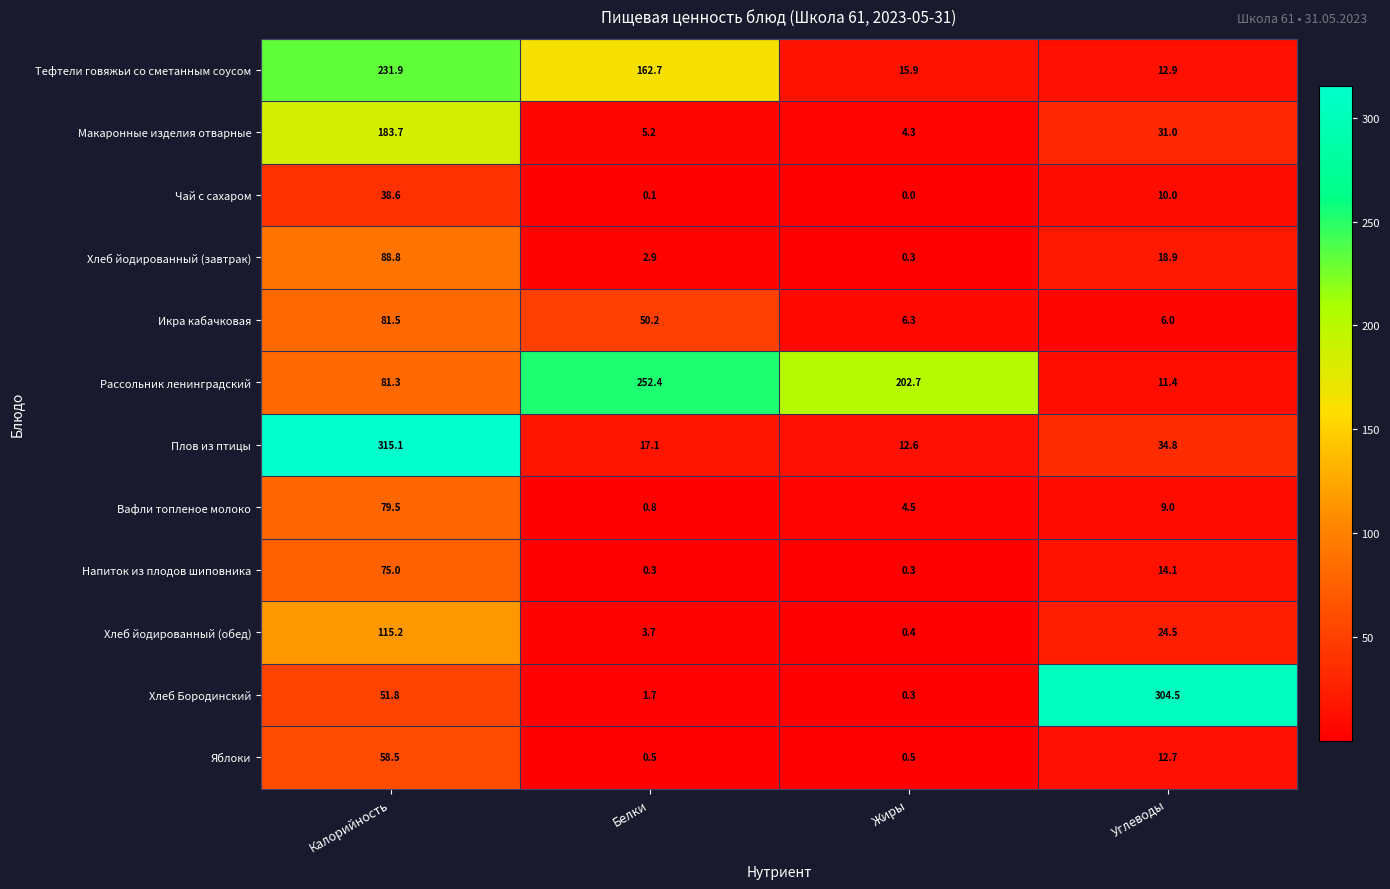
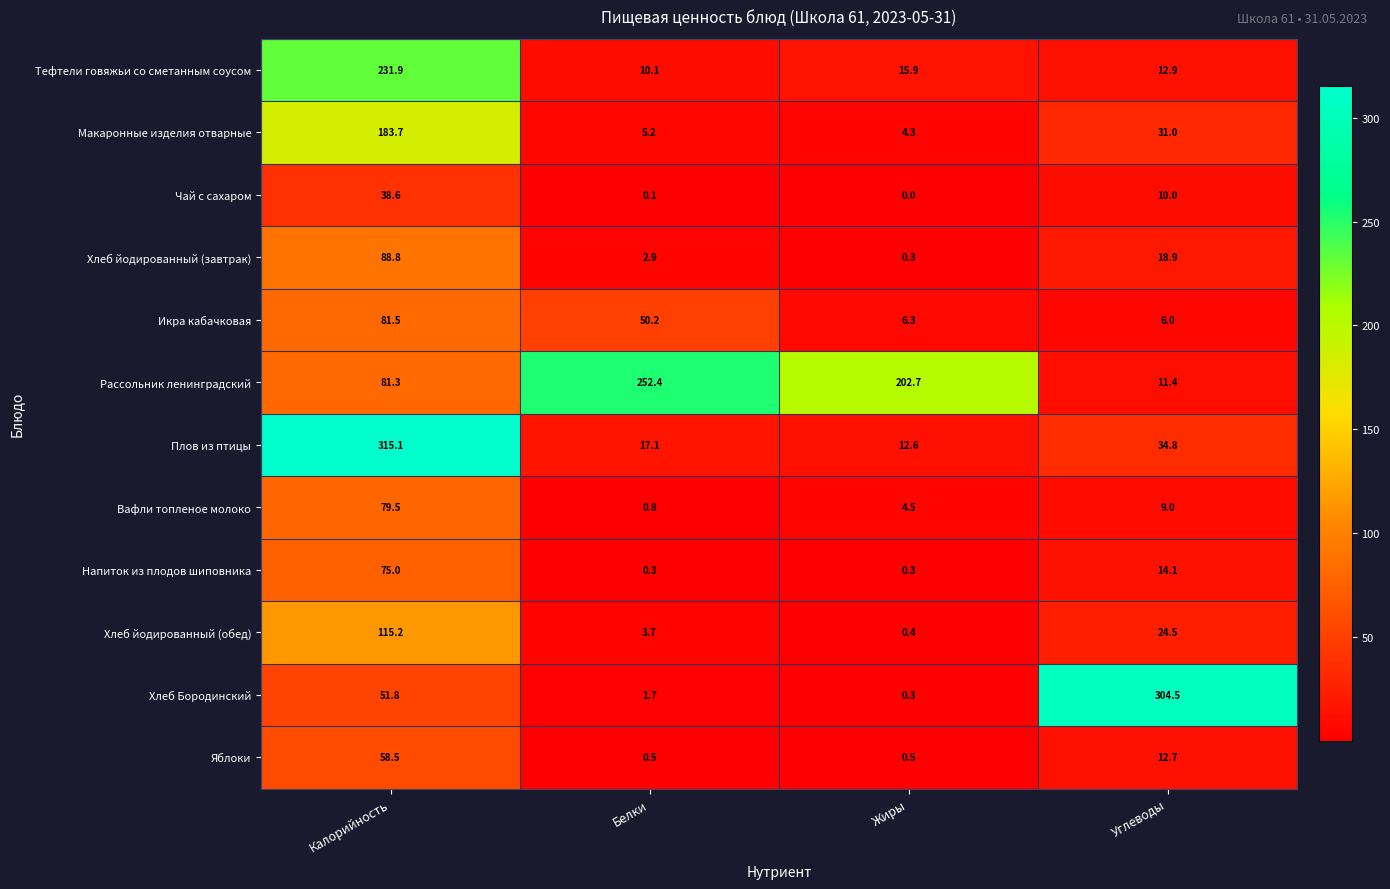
  {
    "Тефтели говяжьи со сметанным соусом": {
      "Калорийность": 231.9,
-     "Белки": 162.7,
+     "Белки": 10.1,
      "Жиры": 15.9,
      "Углеводы": 12.9
    },
    "Макаронные изделия отварные": {
      "Калорийность": 183.7,
      "Белки": 5.2,
      "Жиры": 4.3,
      "Углеводы": 31.0
    },
    "Чай с сахаром": {
      "Калорийность": 38.6,
      "Белки": 0.1,
      "Жиры": 0.0,
      "Углеводы": 10.0
    },
    "Хлеб йодированный (завтрак)": {
      "Калорийность": 88.8,
      "Белки": 2.9,
      "Жиры": 0.3,
      "Углеводы": 18.9
    },
    "Икра кабачковая": {
      "Калорийность": 81.5,
      "Белки": 50.2,
      "Жиры": 6.3,
      "Углеводы": 6.0
    },
    "Рассольник ленинградский": {
      "Калорийность": 81.3,
      "Белки": 252.4,
      "Жиры": 202.7,
      "Углеводы": 11.4
    },
    "Плов из птицы": {
      "Калорийность": 315.1,
      "Белки": 17.1,
      "Жиры": 12.6,
      "Углеводы": 34.8
    },
    "Вафли топленое молоко": {
      "Калорийность": 79.5,
      "Белки": 0.8,
      "Жиры": 4.5,
      "Углеводы": 9.0
    },
    "Напиток из плодов шиповника": {
      "Калорийность": 75.0,
      "Белки": 0.3,
      "Жиры": 0.3,
      "Углеводы": 14.1
    },
    "Хлеб йодированный (обед)": {
      "Калорийность": 115.2,
      "Белки": 3.7,
      "Жиры": 0.4,
      "Углеводы": 24.5
    },
    "Хлеб Бородинский": {
      "Калорийность": 51.8,
      "Белки": 1.7,
      "Жиры": 0.3,
      "Углеводы": 304.5
    },
    "Яблоки": {
      "Калорийность": 58.5,
      "Белки": 0.5,
      "Жиры": 0.5,
      "Углеводы": 12.7
    }
  }
